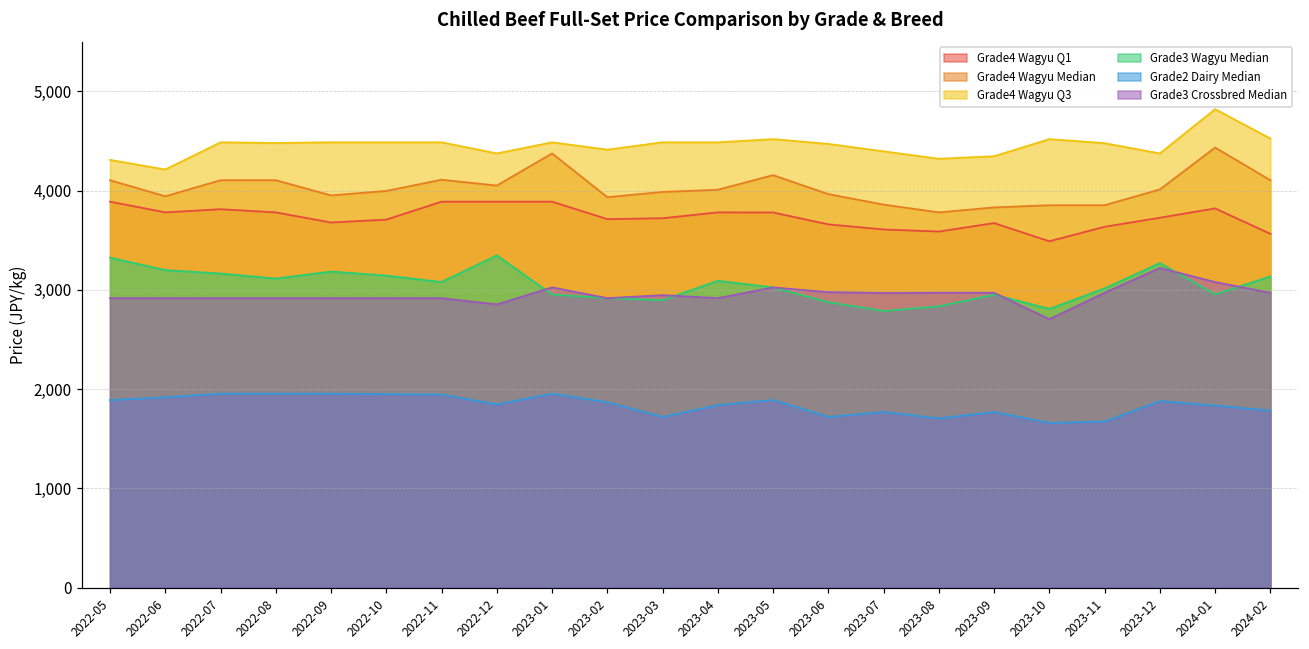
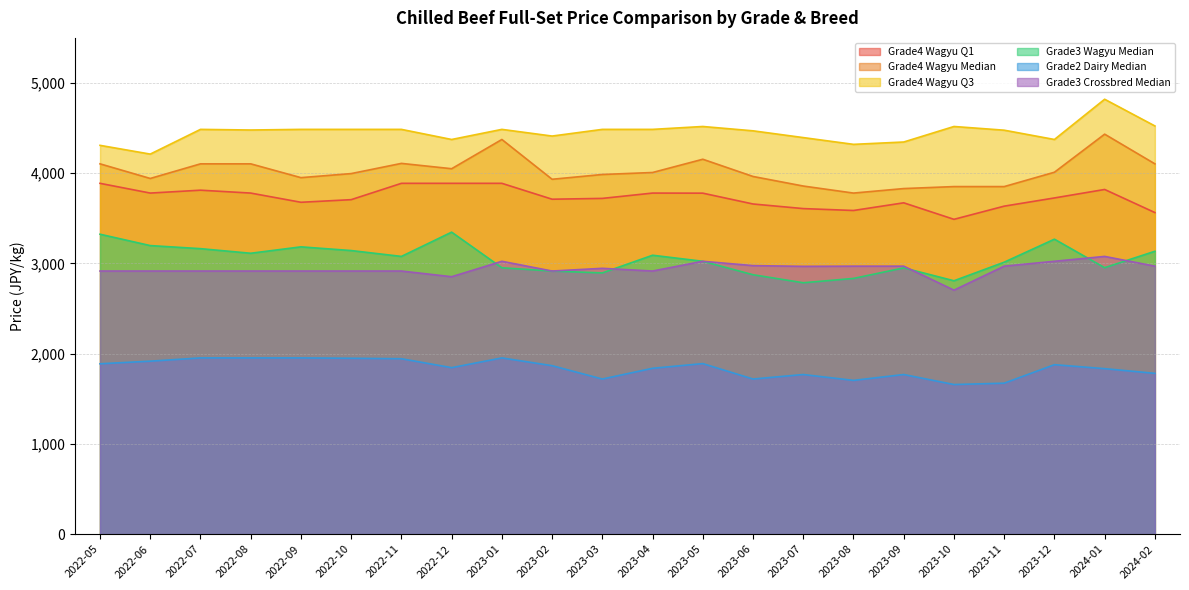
  {
    "Grade4 Wagyu Q3": {
      "2022-05": "4,300",
      "2022-06": "4,200",
      "2022-07": "4,500",
      "2022-08": "4,500",
      "2022-09": "4,500",
      "2022-10": "4,500",
      "2022-11": "4,500",
      "2022-12": "4,400",
      "2023-01": "4,500",
      "2023-02": "4,400",
      "2023-03": "4,500",
      "2023-04": "4,500",
      "2023-05": "4,500",
      "2023-06": "4,500",
      "2023-07": "4,400",
      "2023-08": "4,300",
      "2023-09": "4,300",
      "2023-10": "4,500",
      "2023-11": "4,500",
      "2023-12": "4,400",
      "2024-01": "4,800",
      "2024-02": "4,500"
    },
    "Grade3 Wagyu Median": {
      "2022-05": "3,300",
      "2022-06": "3,200",
      "2022-07": "3,200",
      "2022-08": "3,100",
      "2022-09": "3,200",
      "2022-10": "3,100",
      "2022-11": "3,100",
      "2022-12": "3,300",
      "2023-01": "3,000",
      "2023-03": "2,900",
      "2023-04": "3,100",
      "2023-06": "2,900",
      "2023-07": "2,800",
      "2023-08": "2,800",
      "2023-10": "2,800",
      "2023-11": "3,000",
      "2023-12": "3,300",
      "2024-01": "3,000",
      "2024-02": "3,100"
    },
    "Grade2 Dairy Median": {
      "2022-05": "1,900",
      "2022-06": "1,900",
      "2022-07": "2,000",
      "2022-08": "2,000",
      "2022-09": "2,000",
      "2022-10": "1,900",
      "2022-11": "1,900",
      "2022-12": "1,800",
      "2023-01": "2,000",
      "2023-02": "1,900",
      "2023-03": "1,700",
      "2023-04": "1,800",
      "2023-05": "1,900",
      "2023-06": "1,700",
      "2023-07": "1,800",
      "2023-08": "1,700",
      "2023-09": "1,800",
      "2023-10": "1,700",
      "2023-11": "1,700",
      "2023-12": "1,900",
      "2024-01": "1,800",
      "2024-02": "1,800"
    },
    "Grade3 Crossbred Median": {
      "2022-05": "2,900",
      "2022-06": "2,900",
      "2022-07": "2,900",
      "2022-08": "2,900",
      "2022-09": "2,900",
      "2022-10": "2,900",
      "2022-11": "2,900",
      "2022-12": "2,900",
      "2023-01": "3,000",
      "2023-03": "2,900",
      "2023-04": "2,900",
      "2023-06": "3,000",
      "2023-07": "3,000",
      "2023-08": "3,000",
      "2023-10": "2,700",
      "2023-11": "3,000",
-     "2023-12": "3,200",
+     "2023-12": "3,000",
      "2024-01": "3,100",
      "2024-02": "3,000"
    }
  }
